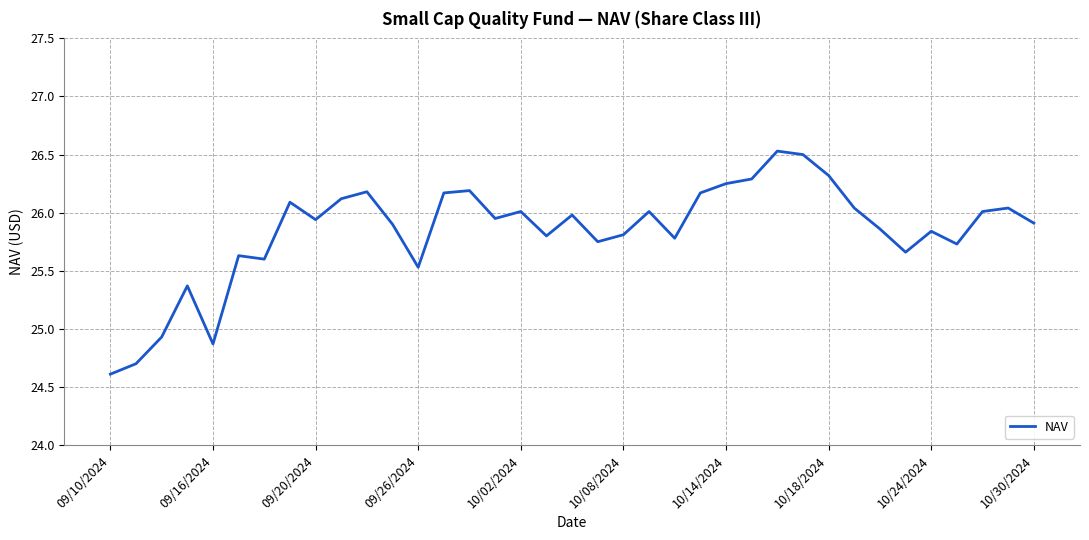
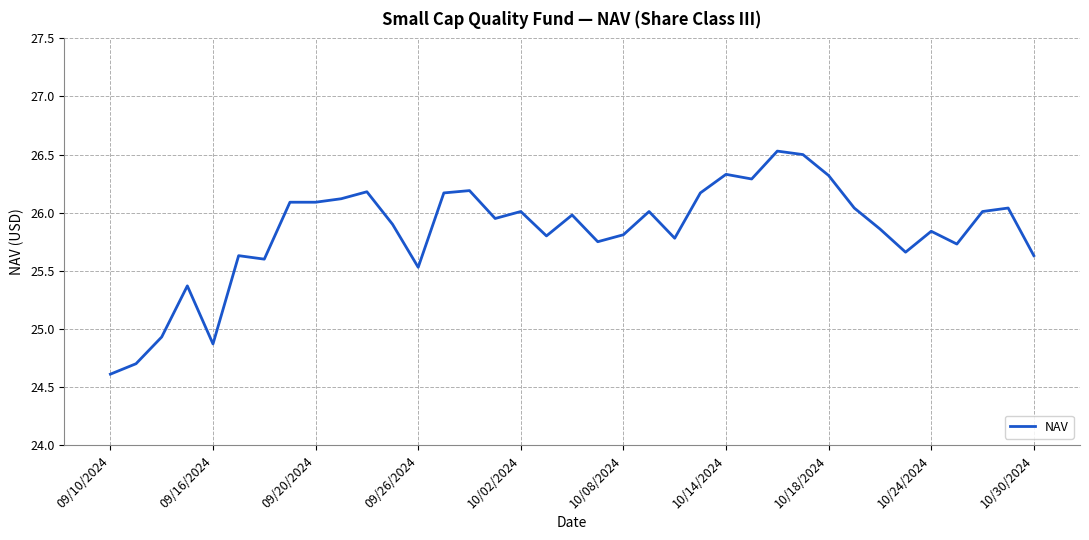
  {
    "09/10/2024": 24.61,
    "09/16/2024": 24.87,
-   "09/20/2024": 25.94,
+   "09/20/2024": 26.09,
    "09/26/2024": 25.53,
    "10/02/2024": 26.01,
    "10/08/2024": 25.81,
-   "10/14/2024": 26.25,
+   "10/14/2024": 26.33,
    "10/18/2024": 26.32,
    "10/24/2024": 25.84,
-   "10/30/2024": 25.91
+   "10/30/2024": 25.63
  }
